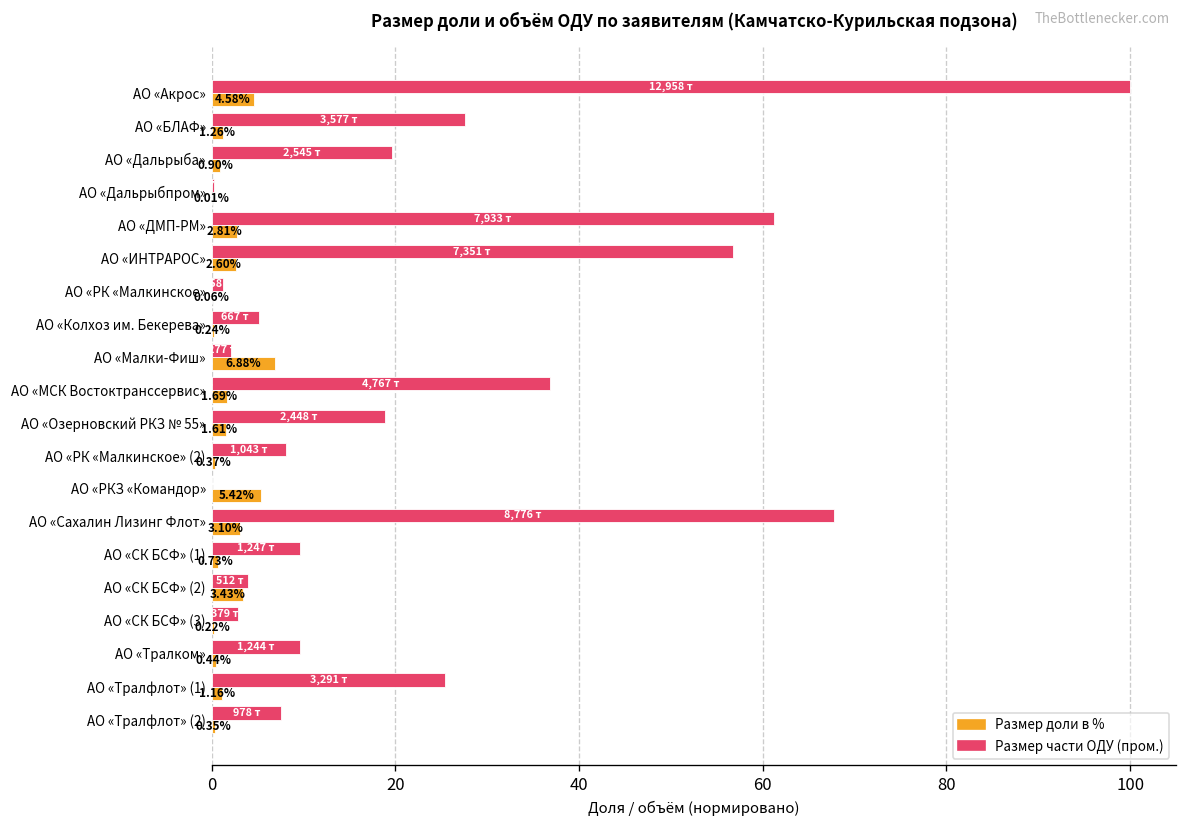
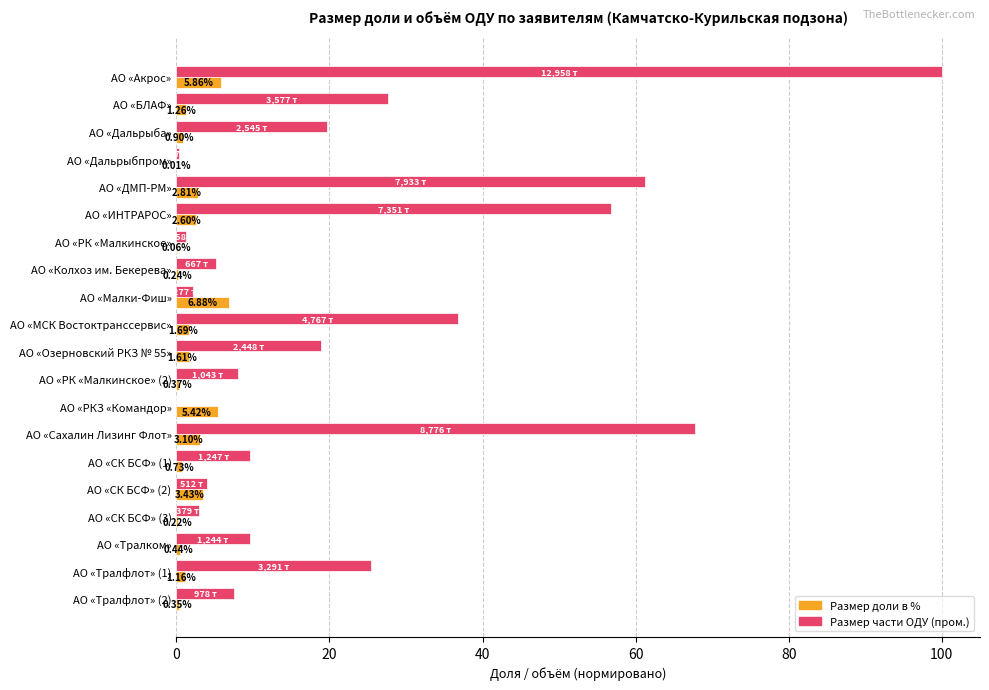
  {
    "Размер доли в %": {
-     "АО «Акрос»": "4.58%",
+     "АО «Акрос»": "5.86%",
      "АО «БЛАФ»": "1.26%",
      "АО «Дальрыба»": "0.90%",
      "АО «Дальрыбпром»": "0.01%",
      "АО «ДМП-РМ»": "2.81%",
      "АО «ИНТРАРОС»": "2.60%",
      "АО «РК «Малкинское»": "0.06%",
      "АО «Колхоз им. Бекерева»": "0.24%",
      "АО «Малки-Фиш»": "6.88%",
      "АО «МСК Востоктранссервис»": "1.69%",
      "АО «Озерновский РКЗ № 55»": "1.61%",
      "АО «РК «Малкинское» (2)": "0.37%",
      "АО «РКЗ «Командор»": "5.42%",
      "АО «Сахалин Лизинг Флот»": "3.10%",
      "АО «СК БСФ» (1)": "0.73%",
      "АО «СК БСФ» (2)": "3.43%",
      "АО «СК БСФ» (3)": "0.22%",
      "АО «Тралком»": "0.44%",
      "АО «Тралфлот» (1)": "1.16%",
      "АО «Тралфлот» (2)": "0.35%"
    }
  }
